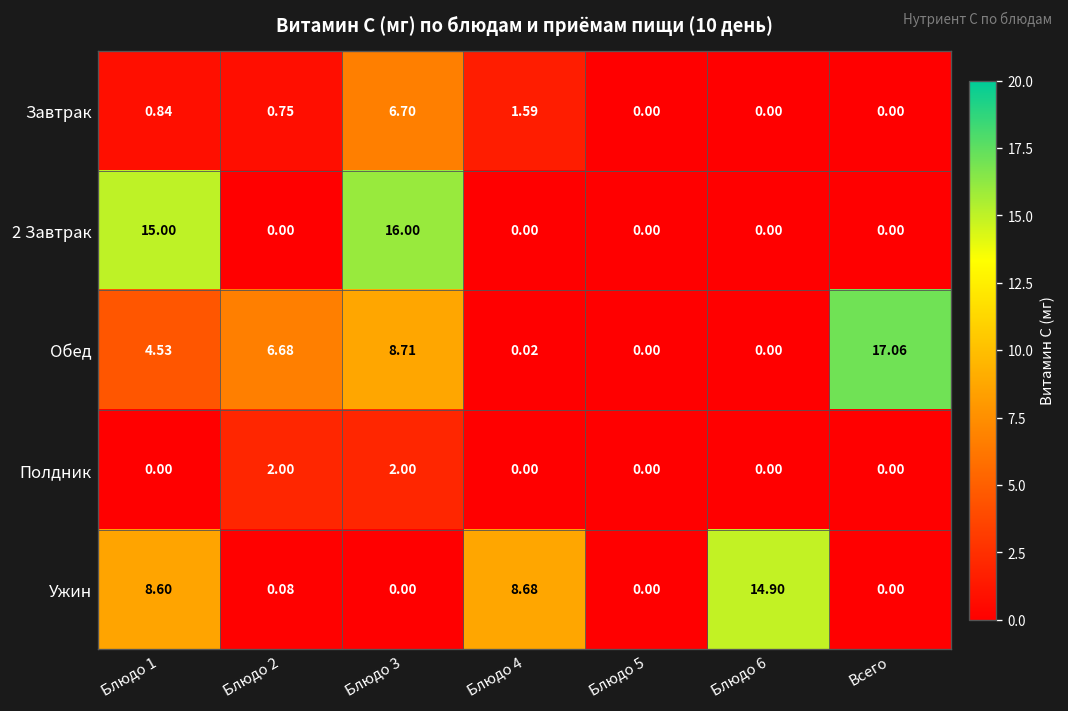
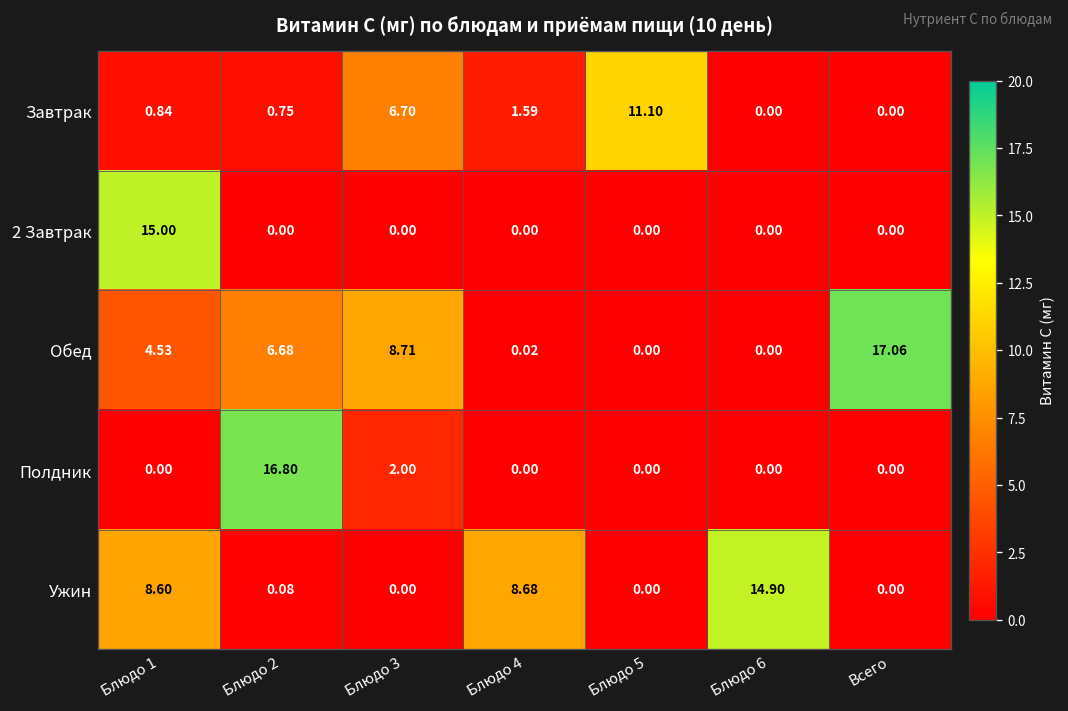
  {
    "Завтрак": {
      "Блюдо 1": 0.84,
      "Блюдо 2": 0.75,
      "Блюдо 3": 6.70,
      "Блюдо 4": 1.59,
-     "Блюдо 5": 0.00,
+     "Блюдо 5": 11.10,
      "Блюдо 6": 0.00,
      "Всего": 0.00
    },
    "2 Завтрак": {
      "Блюдо 1": 15.00,
      "Блюдо 2": 0.00,
-     "Блюдо 3": 16.00,
+     "Блюдо 3": 0.00,
      "Блюдо 4": 0.00,
      "Блюдо 5": 0.00,
      "Блюдо 6": 0.00,
      "Всего": 0.00
    },
    "Обед": {
      "Блюдо 1": 4.53,
      "Блюдо 2": 6.68,
      "Блюдо 3": 8.71,
      "Блюдо 4": 0.02,
      "Блюдо 5": 0.00,
      "Блюдо 6": 0.00,
      "Всего": 17.06
    },
    "Полдник": {
      "Блюдо 1": 0.00,
-     "Блюдо 2": 2.00,
+     "Блюдо 2": 16.80,
      "Блюдо 3": 2.00,
      "Блюдо 4": 0.00,
      "Блюдо 5": 0.00,
      "Блюдо 6": 0.00,
      "Всего": 0.00
    },
    "Ужин": {
      "Блюдо 1": 8.60,
      "Блюдо 2": 0.08,
      "Блюдо 3": 0.00,
      "Блюдо 4": 8.68,
      "Блюдо 5": 0.00,
      "Блюдо 6": 14.90,
      "Всего": 0.00
    }
  }
